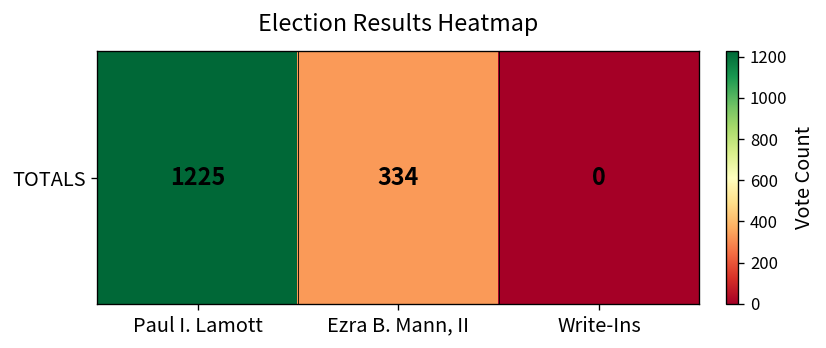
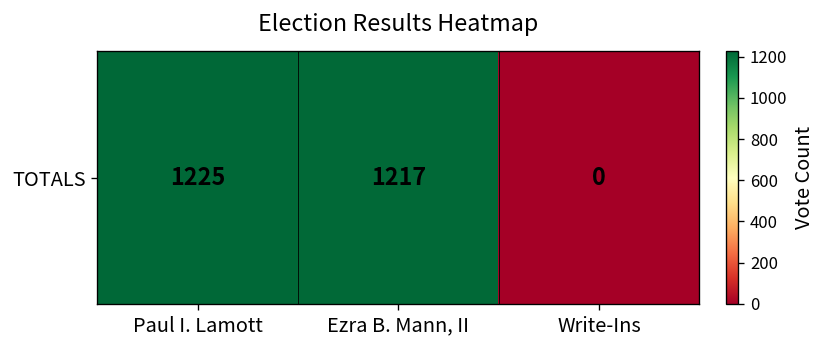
  {
    "TOTALS": {
      "Paul I. Lamott": 1225,
-     "Ezra B. Mann, II": 334,
+     "Ezra B. Mann, II": 1217,
      "Write-Ins": 0
    }
  }
